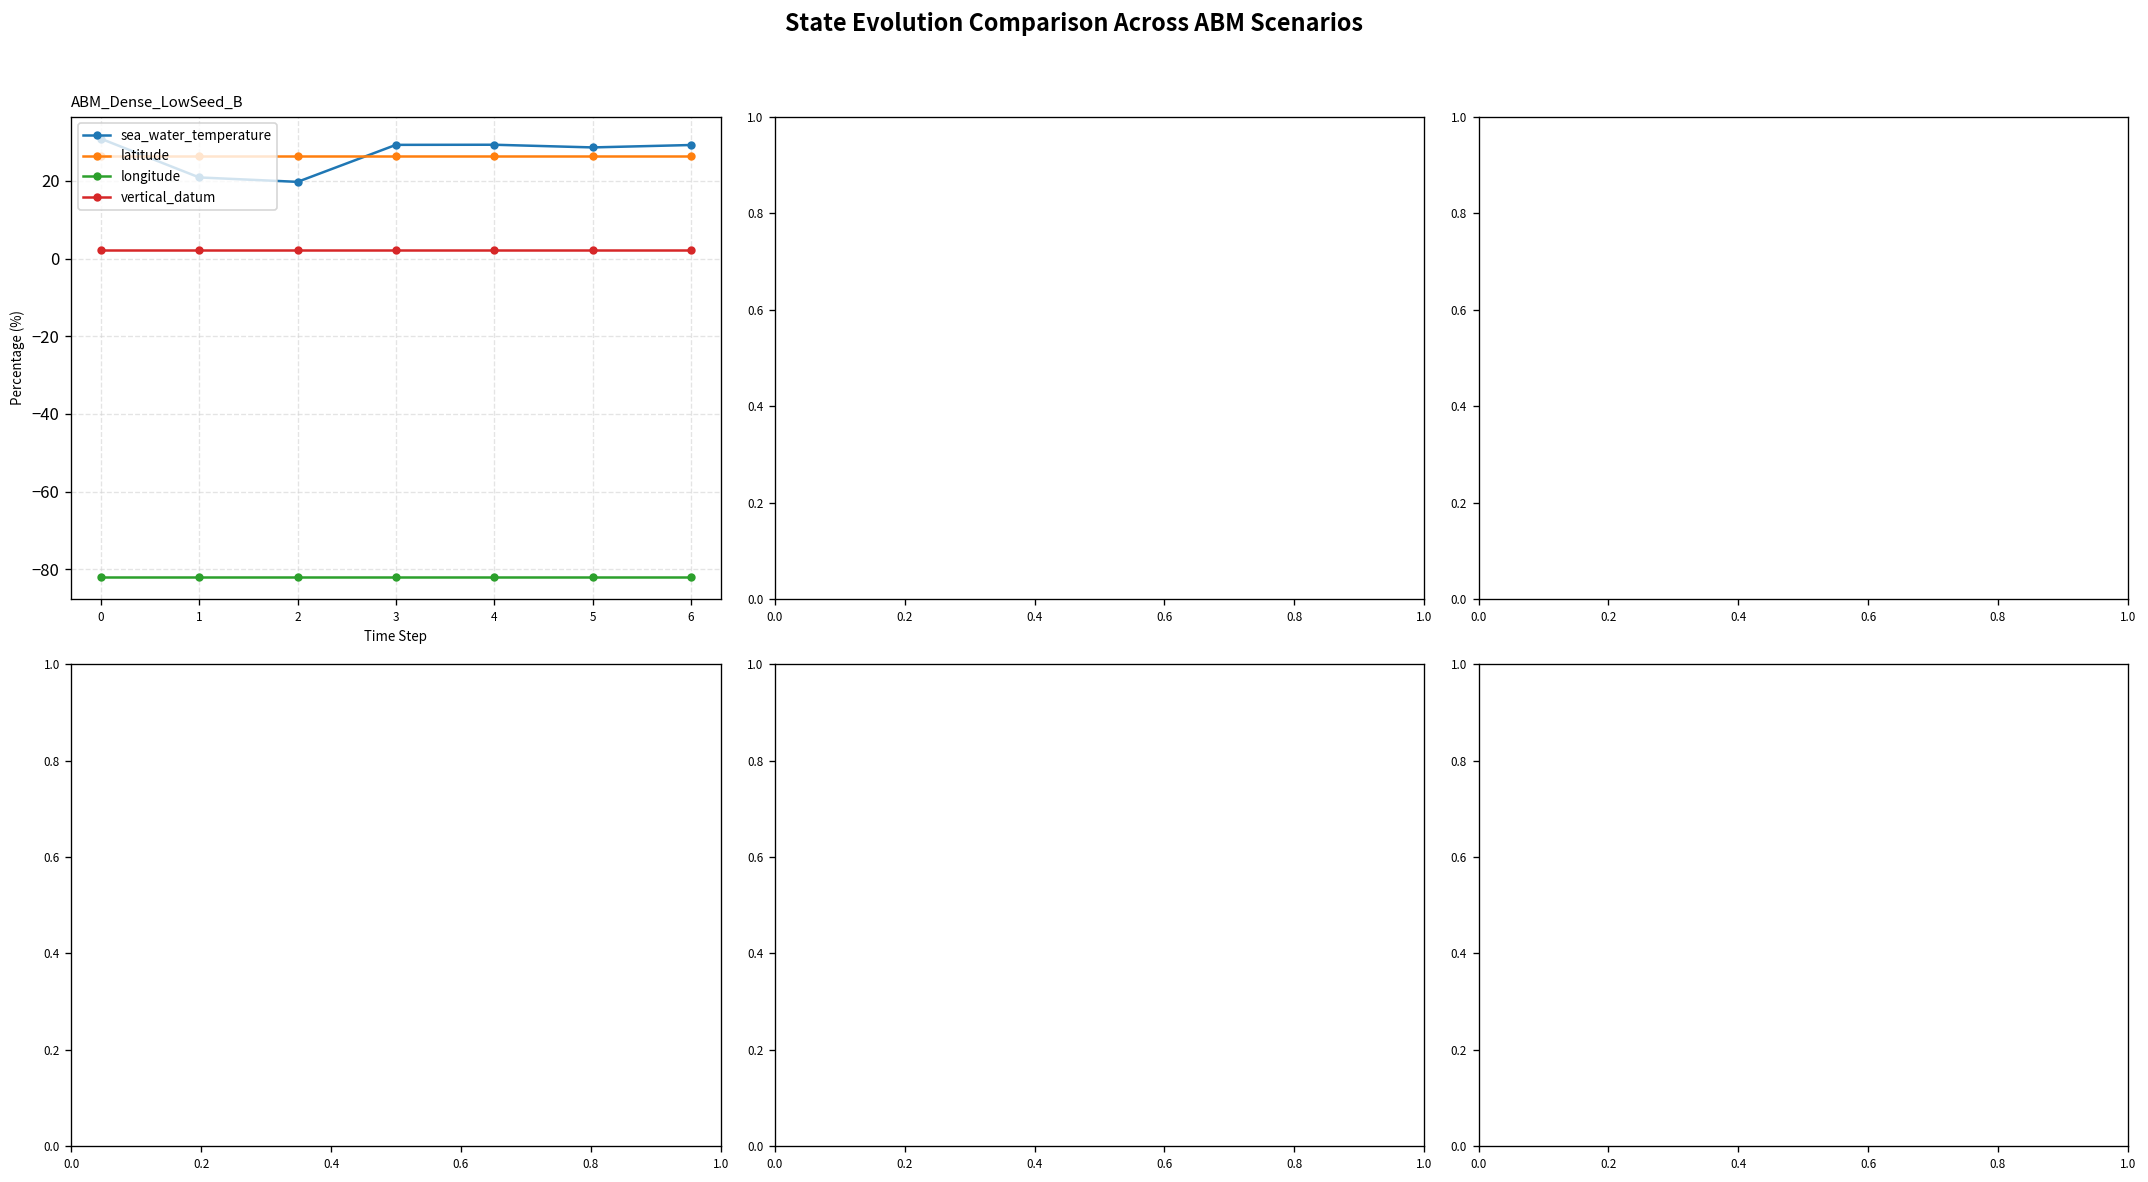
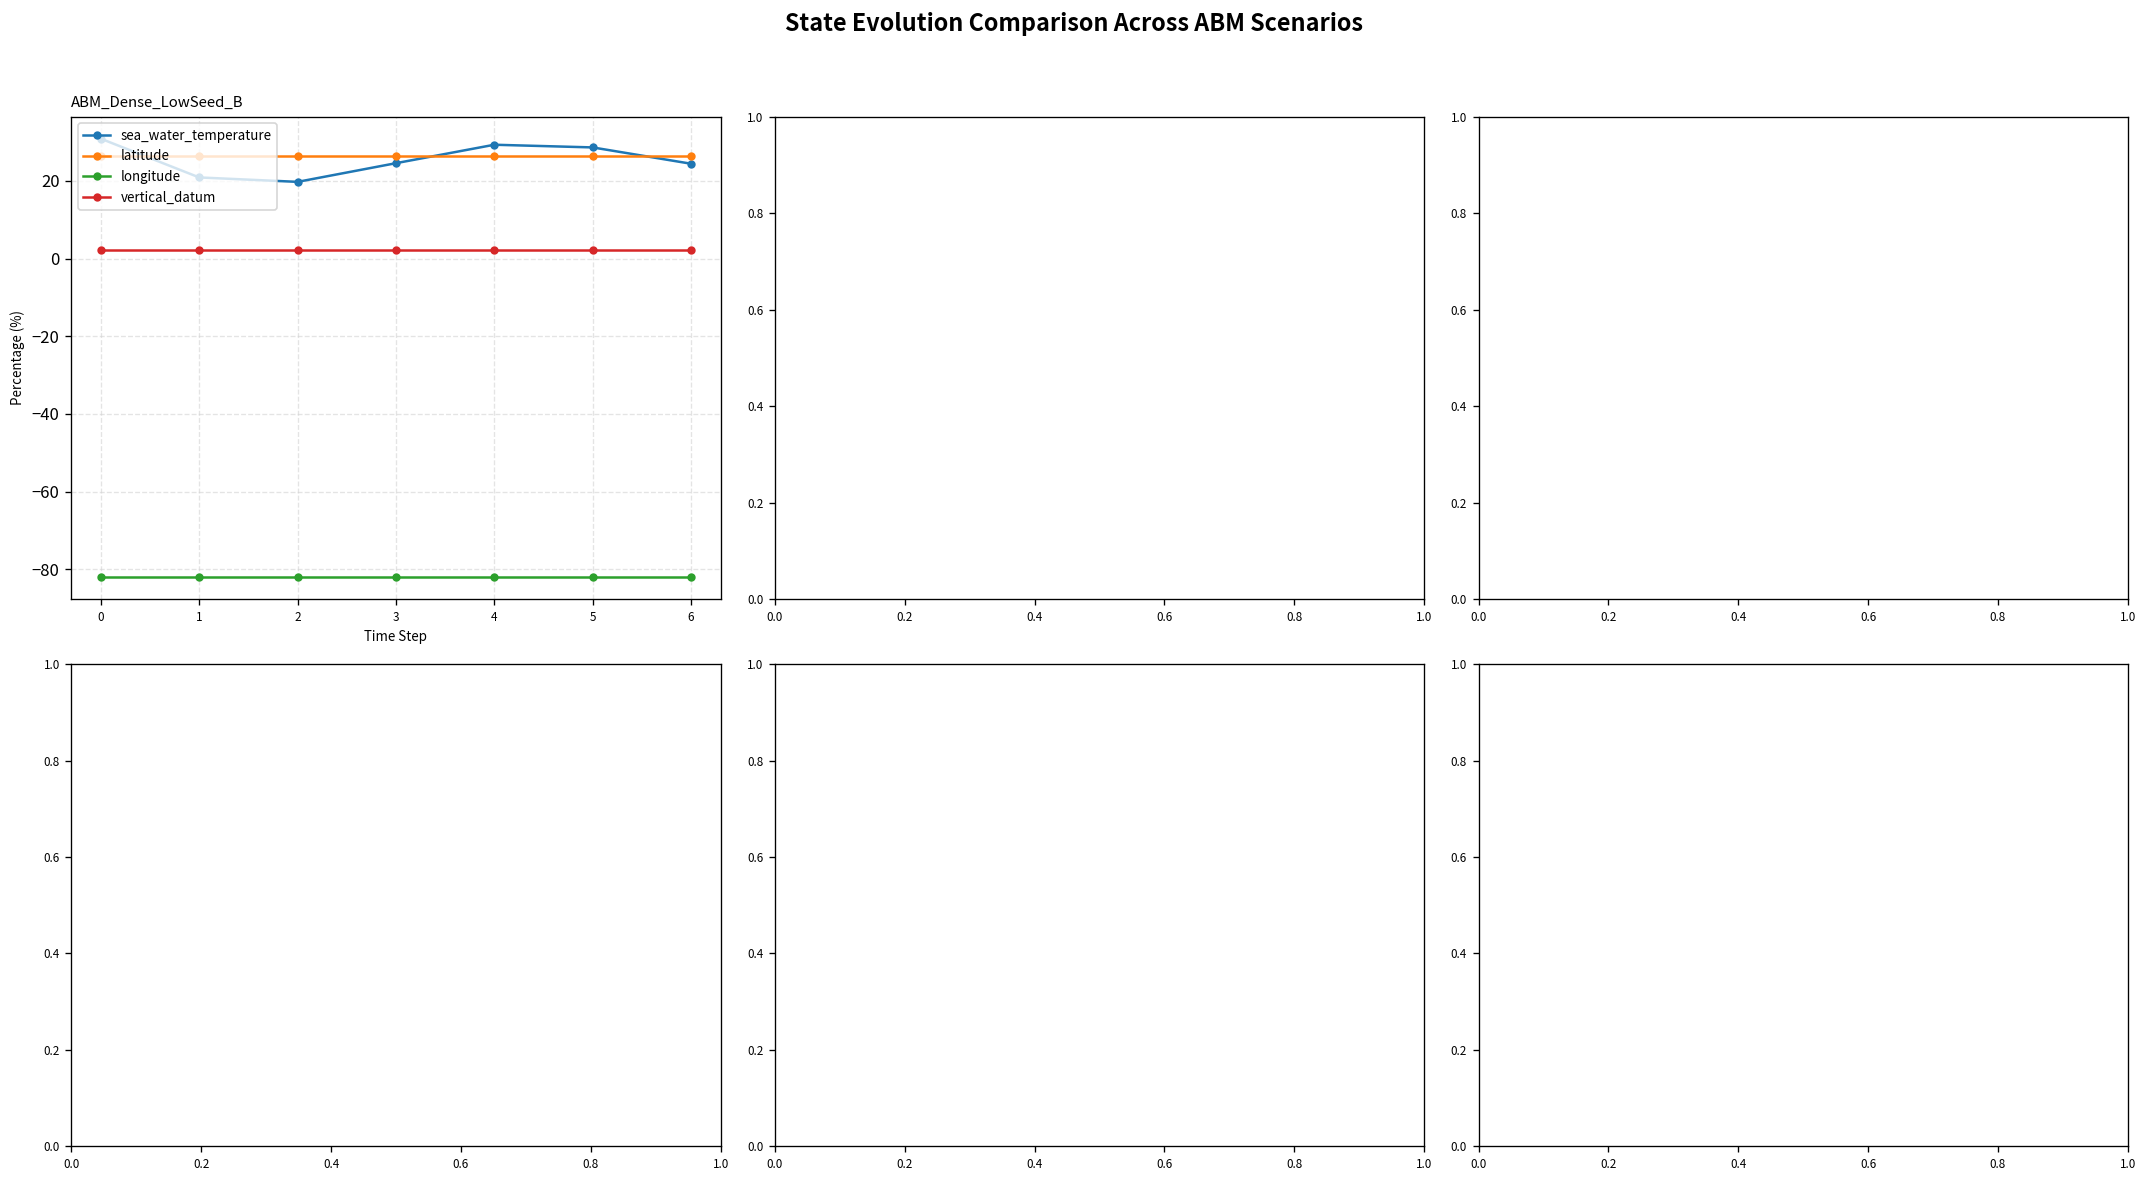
  {
    "sea_water_temperature": {
      "2": 20,
-     "3": 29,
+     "3": 25,
      "4": 29,
      "5": 29,
-     "6": 29
+     "6": 24
    },
    "latitude": {
      "2": 27,
      "3": 27,
      "4": 27,
      "5": 27,
      "6": 27
    },
    "longitude": {
      "0": -82,
      "1": -82,
      "2": -82,
      "3": -82,
      "4": -82,
      "5": -82,
      "6": -82
    },
    "vertical_datum": {
      "0": 2,
      "1": 2,
      "2": 2,
      "3": 2,
      "4": 2,
      "5": 2,
      "6": 2
    }
  }
